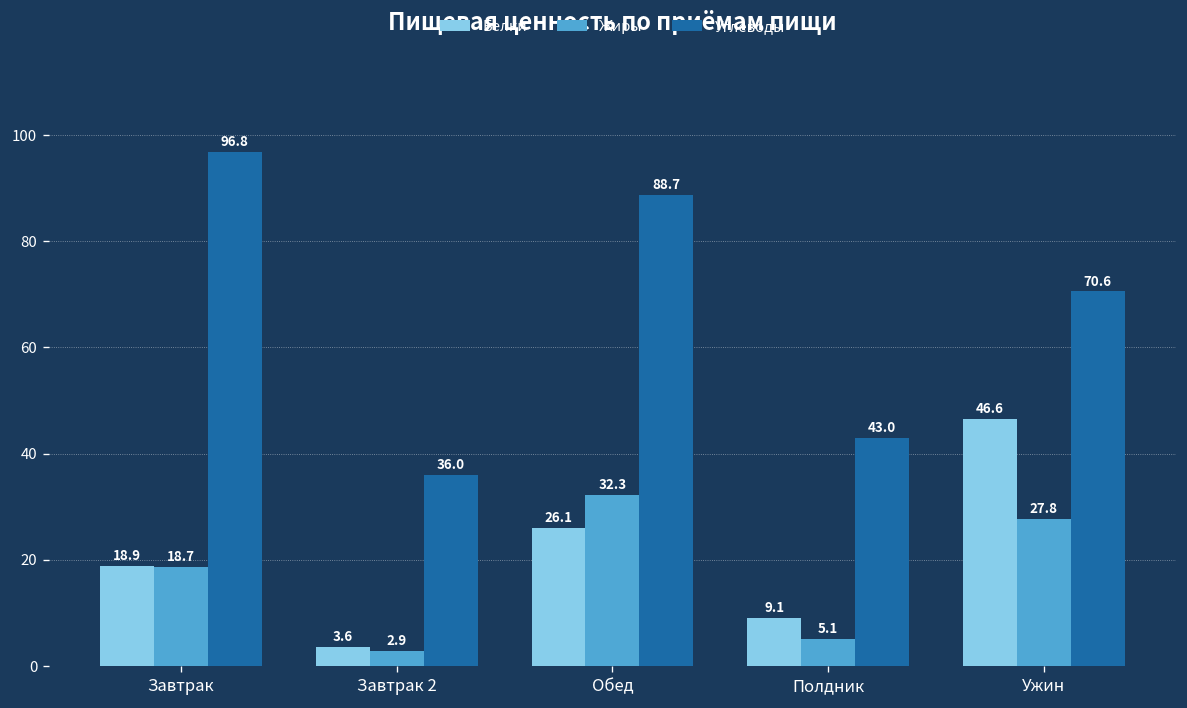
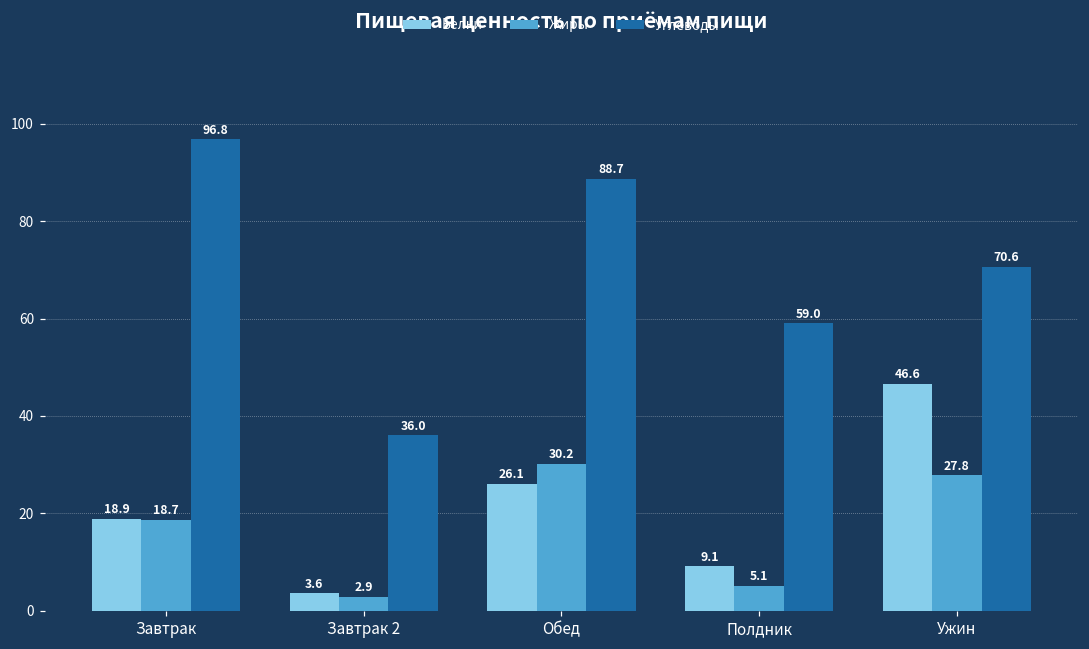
  {
    "Белки": {
      "Завтрак": 18.9,
      "Завтрак 2": 3.6,
      "Обед": 26.1,
      "Полдник": 9.1,
      "Ужин": 46.6
    },
    "Жиры": {
      "Завтрак": 18.7,
      "Завтрак 2": 2.9,
-     "Обед": 32.3,
+     "Обед": 30.2,
      "Полдник": 5.1,
      "Ужин": 27.8
    },
    "Углеводы": {
      "Завтрак": 96.8,
      "Завтрак 2": 36.0,
      "Обед": 88.7,
-     "Полдник": 43.0,
+     "Полдник": 59.0,
      "Ужин": 70.6
    }
  }
